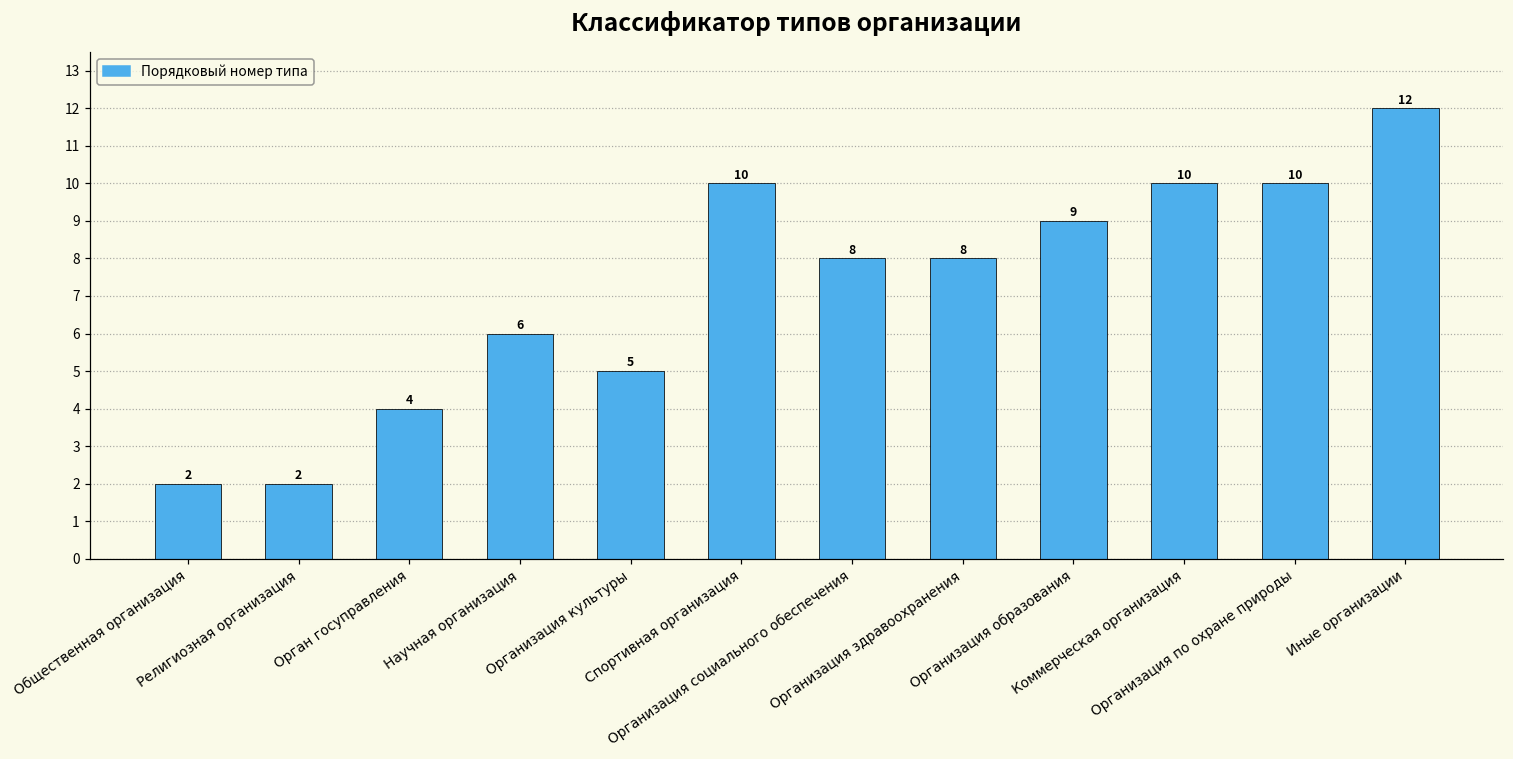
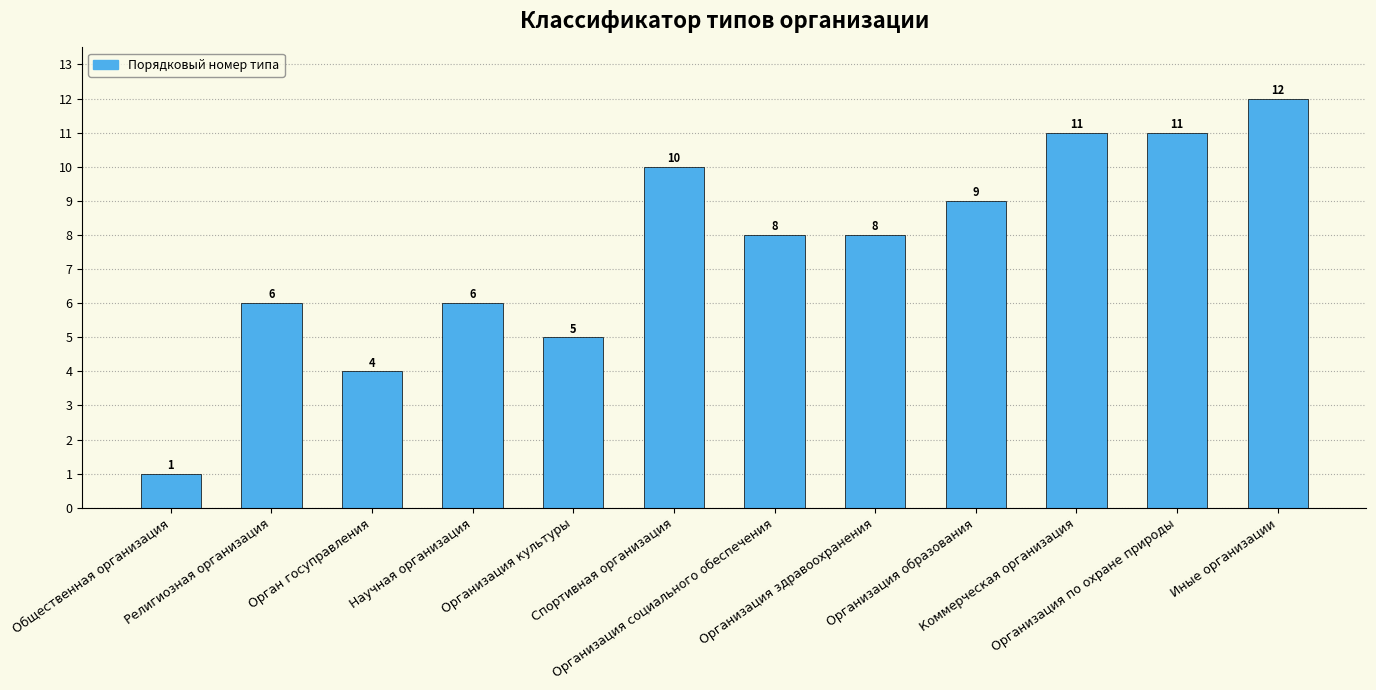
  {
-   "Общественная организация": 2,
-   "Религиозная организация": 2,
+   "Общественная организация": 1,
+   "Религиозная организация": 6,
    "Орган госуправления": 4,
    "Научная организация": 6,
    "Организация культуры": 5,
    "Спортивная организация": 10,
    "Организация социального обеспечения": 8,
    "Организация здравоохранения": 8,
    "Организация образования": 9,
-   "Коммерческая организация": 10,
-   "Организация по охране природы": 10,
+   "Коммерческая организация": 11,
+   "Организация по охране природы": 11,
    "Иные организации": 12
  }
